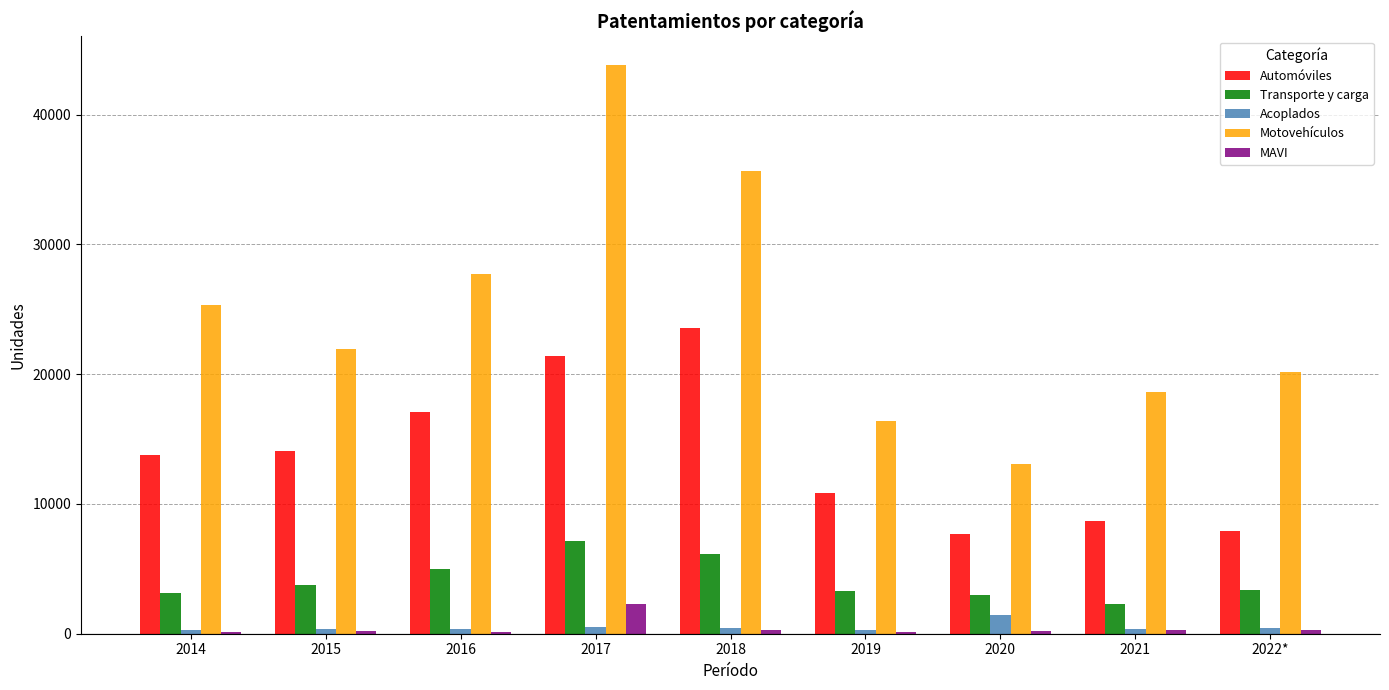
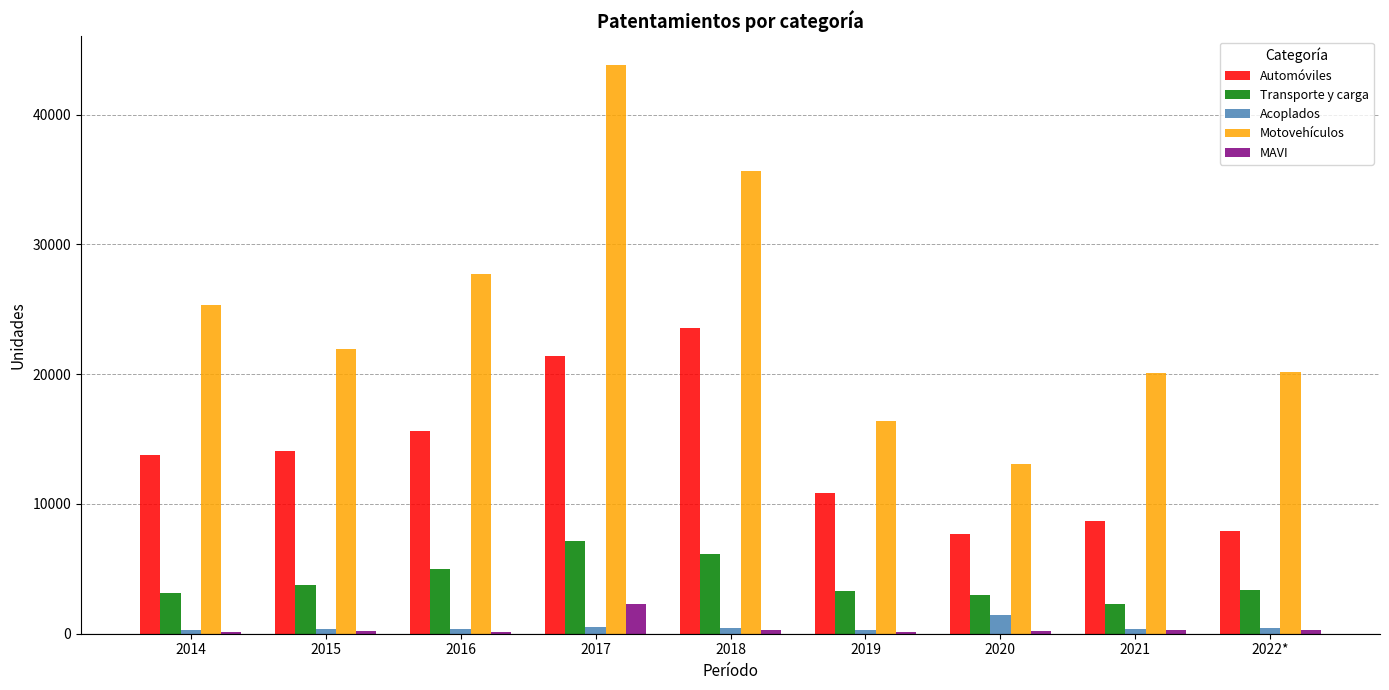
  {
    "Automóviles": {
      "2014": 13800,
      "2015": 14100,
-     "2016": 17100,
+     "2016": 15600,
      "2017": 21400,
      "2018": 23600,
      "2019": 10800,
      "2020": 7700,
      "2021": 8700,
      "2022*": 7900
    },
    "Transporte y carga": {
      "2014": 3200,
      "2015": 3800,
      "2016": 5000,
      "2017": 7200,
      "2018": 6200,
      "2019": 3300,
      "2020": 3000,
      "2021": 2300,
      "2022*": 3400
    },
    "Acoplados": {
      "2014": 200,
      "2015": 400,
      "2016": 400,
      "2017": 600,
      "2018": 500,
      "2019": 300,
      "2020": 1400,
      "2021": 400,
      "2022*": 400
    },
    "Motovehículos": {
      "2014": 25300,
      "2015": 21900,
      "2016": 27700,
      "2017": 43800,
      "2018": 35700,
      "2019": 16400,
      "2020": 13100,
-     "2021": 18600,
+     "2021": 20100,
      "2022*": 20100
    },
    "MAVI": {
      "2017": 2300,
      "2018": 300,
      "2020": 200,
      "2021": 300,
      "2022*": 300
    }
  }
